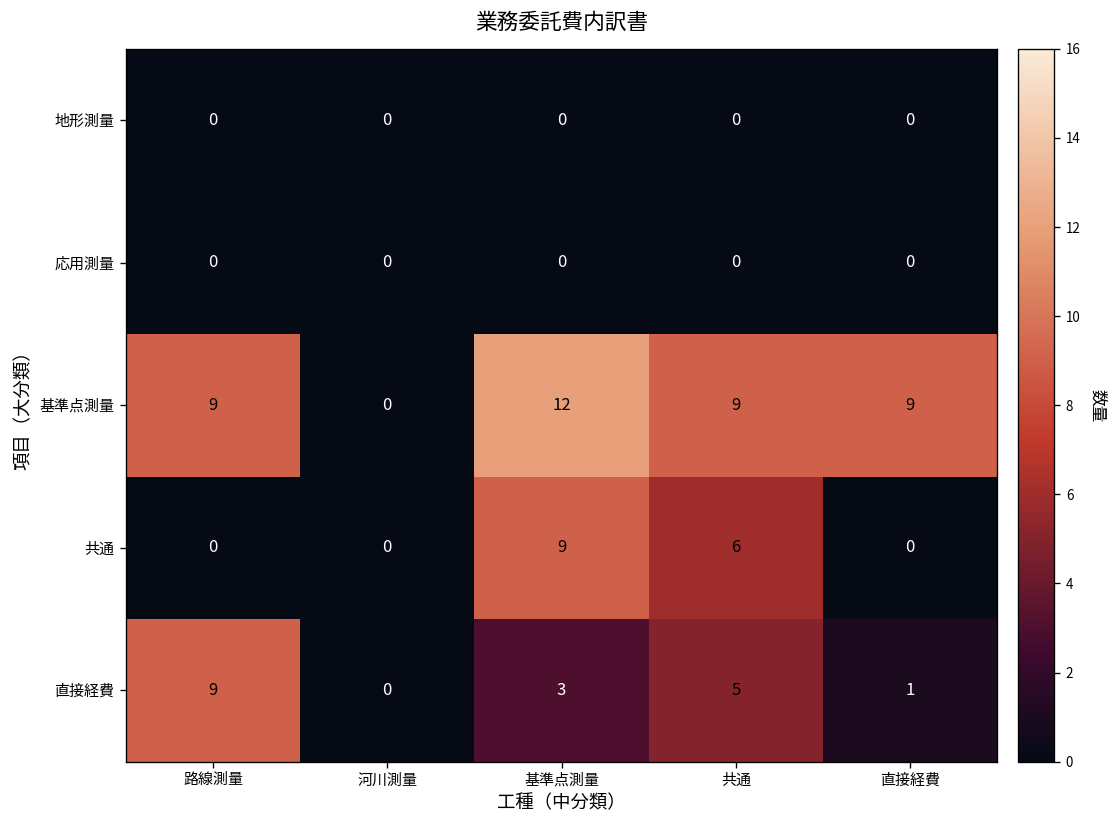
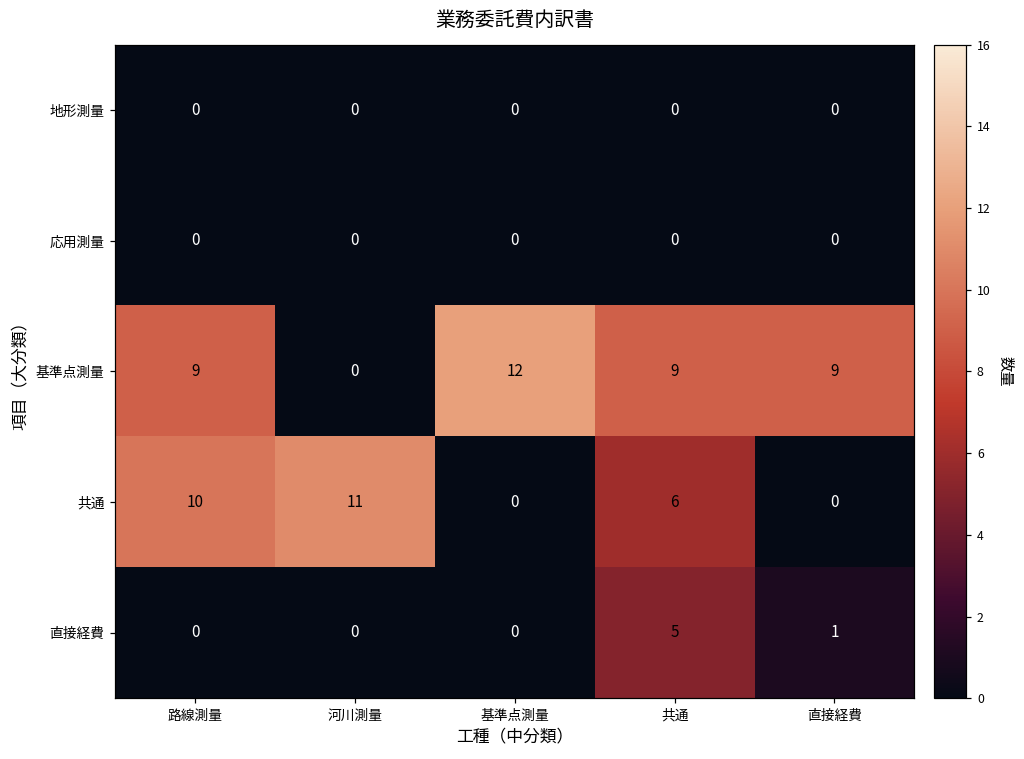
  {
    "地形測量": {
      "路線測量": 0,
      "河川測量": 0,
      "基準点測量": 0,
      "共通": 0,
      "直接経費": 0
    },
    "応用測量": {
      "路線測量": 0,
      "河川測量": 0,
      "基準点測量": 0,
      "共通": 0,
      "直接経費": 0
    },
    "基準点測量": {
      "路線測量": 9,
      "河川測量": 0,
      "基準点測量": 12,
      "共通": 9,
      "直接経費": 9
    },
    "共通": {
-     "路線測量": 0,
-     "河川測量": 0,
-     "基準点測量": 9,
+     "路線測量": 10,
+     "河川測量": 11,
+     "基準点測量": 0,
      "共通": 6,
      "直接経費": 0
    },
    "直接経費": {
-     "路線測量": 9,
+     "路線測量": 0,
      "河川測量": 0,
-     "基準点測量": 3,
+     "基準点測量": 0,
      "共通": 5,
      "直接経費": 1
    }
  }
